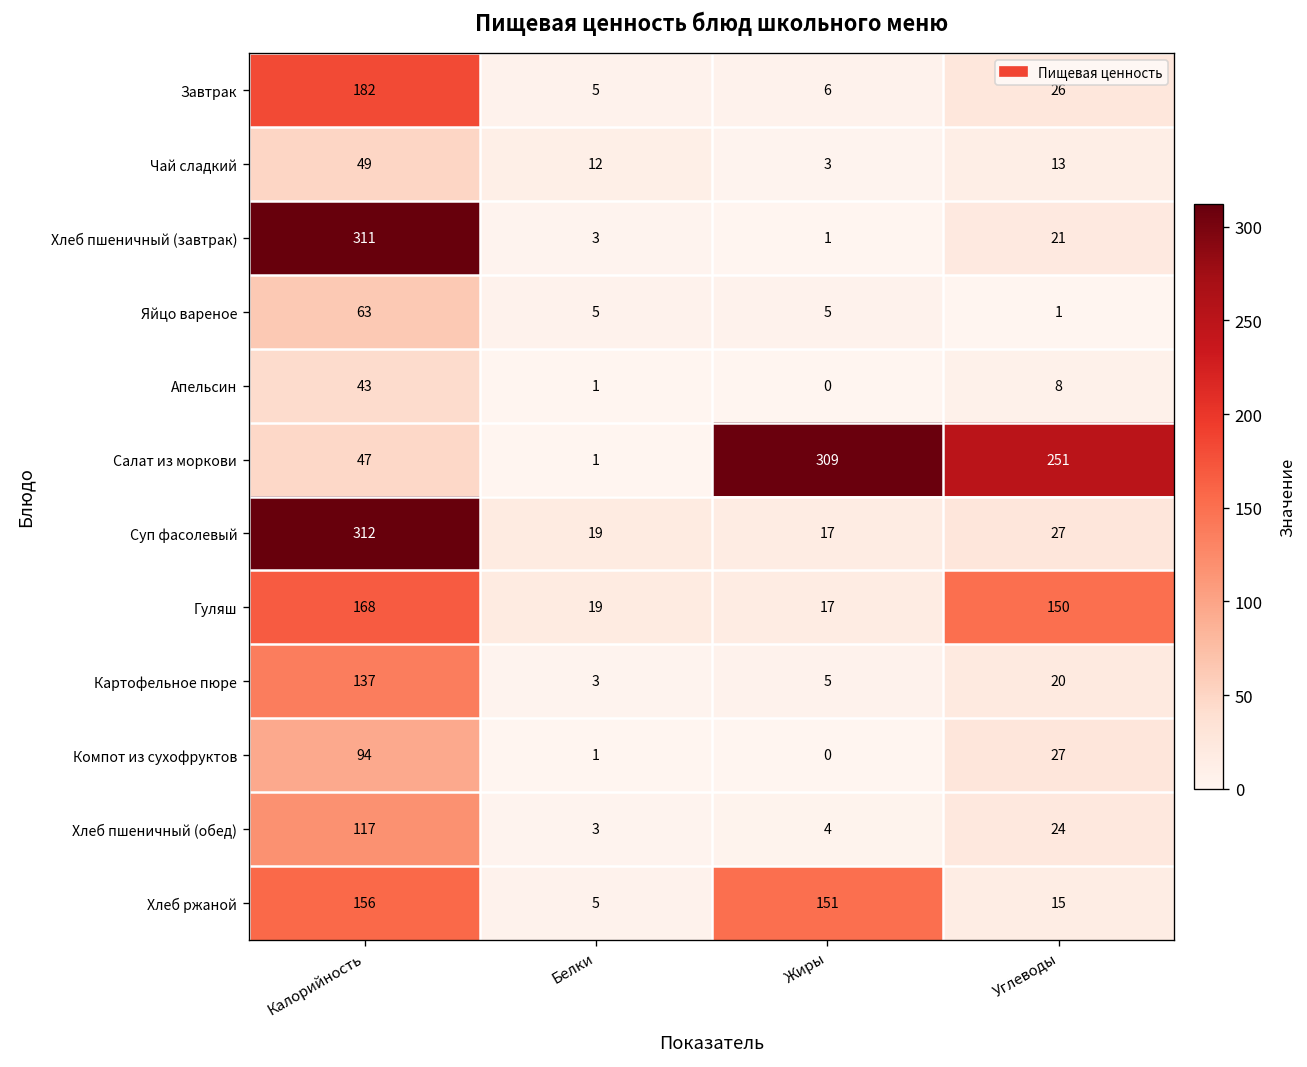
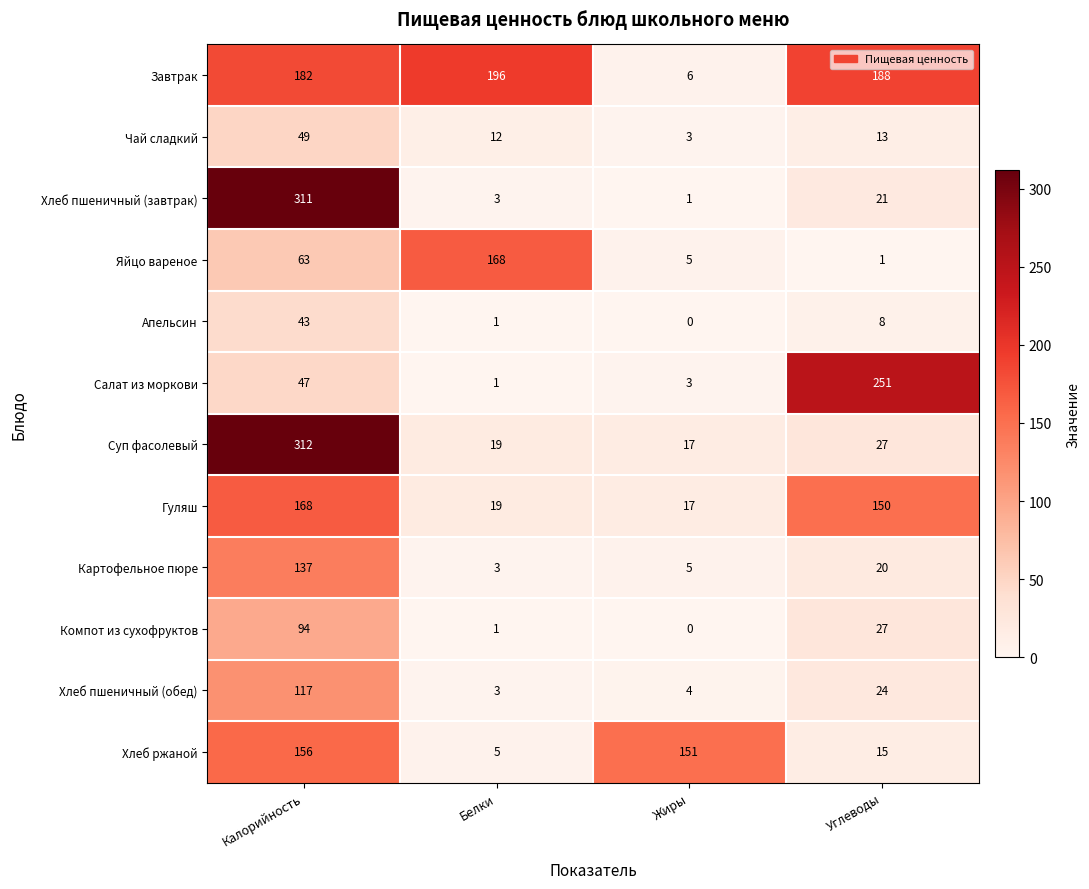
  {
    "Завтрак": {
      "Калорийность": 182,
-     "Белки": 5,
+     "Белки": 196,
      "Жиры": 6,
-     "Углеводы": 26
+     "Углеводы": 188
    },
    "Чай сладкий": {
      "Калорийность": 49,
      "Белки": 12,
      "Жиры": 3,
      "Углеводы": 13
    },
    "Хлеб пшеничный (завтрак)": {
      "Калорийность": 311,
      "Белки": 3,
      "Жиры": 1,
      "Углеводы": 21
    },
    "Яйцо вареное": {
      "Калорийность": 63,
-     "Белки": 5,
+     "Белки": 168,
      "Жиры": 5,
      "Углеводы": 1
    },
    "Апельсин": {
      "Калорийность": 43,
      "Белки": 1,
      "Жиры": 0,
      "Углеводы": 8
    },
    "Салат из моркови": {
      "Калорийность": 47,
      "Белки": 1,
-     "Жиры": 309,
+     "Жиры": 3,
      "Углеводы": 251
    },
    "Суп фасолевый": {
      "Калорийность": 312,
      "Белки": 19,
      "Жиры": 17,
      "Углеводы": 27
    },
    "Гуляш": {
      "Калорийность": 168,
      "Белки": 19,
      "Жиры": 17,
      "Углеводы": 150
    },
    "Картофельное пюре": {
      "Калорийность": 137,
      "Белки": 3,
      "Жиры": 5,
      "Углеводы": 20
    },
    "Компот из сухофруктов": {
      "Калорийность": 94,
      "Белки": 1,
      "Жиры": 0,
      "Углеводы": 27
    },
    "Хлеб пшеничный (обед)": {
      "Калорийность": 117,
      "Белки": 3,
      "Жиры": 4,
      "Углеводы": 24
    },
    "Хлеб ржаной": {
      "Калорийность": 156,
      "Белки": 5,
      "Жиры": 151,
      "Углеводы": 15
    }
  }
